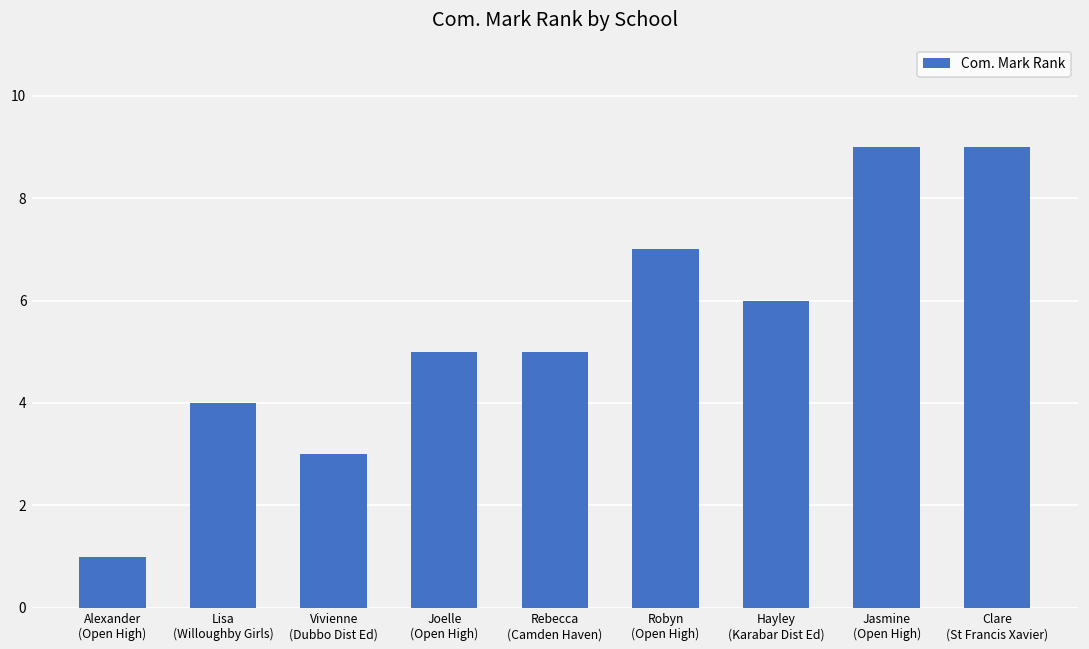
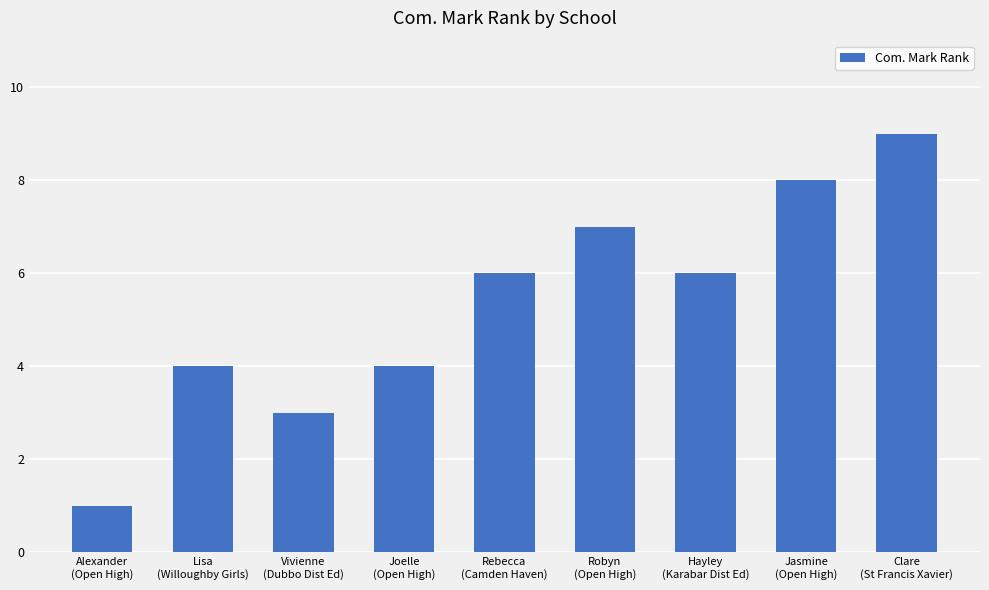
  {
    "Alexander (Open High)": 1,
    "Lisa (Willoughby Girls)": 4,
    "Vivienne (Dubbo Dist Ed)": 3,
-   "Joelle (Open High)": 5,
-   "Rebecca (Camden Haven)": 5,
+   "Joelle (Open High)": 4,
+   "Rebecca (Camden Haven)": 6,
    "Robyn (Open High)": 7,
    "Hayley (Karabar Dist Ed)": 6,
-   "Jasmine (Open High)": 9,
+   "Jasmine (Open High)": 8,
    "Clare (St Francis Xavier)": 9
  }
